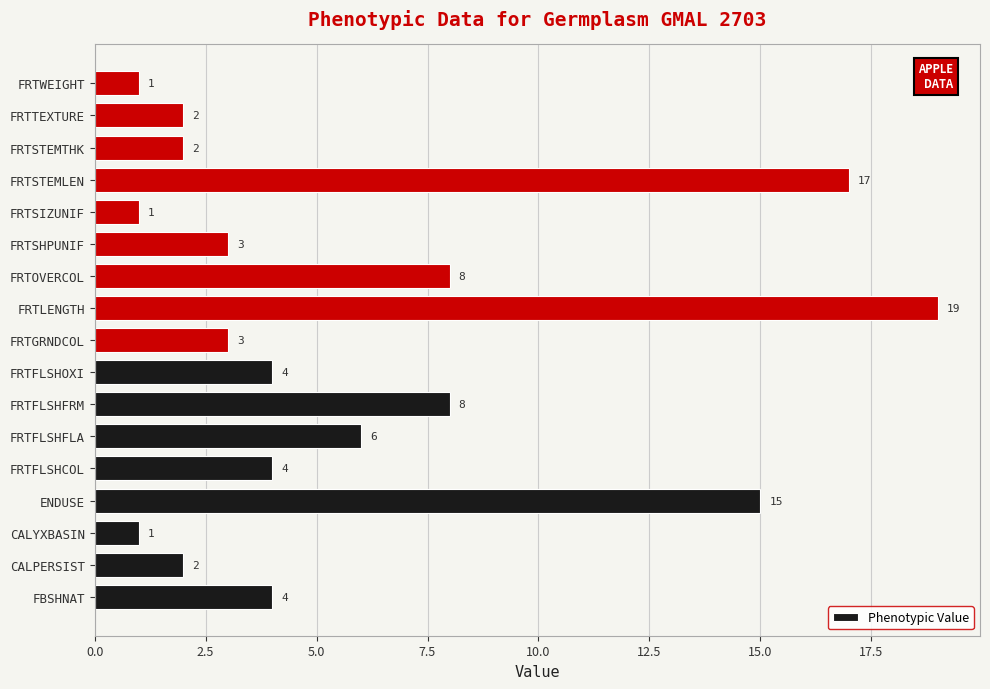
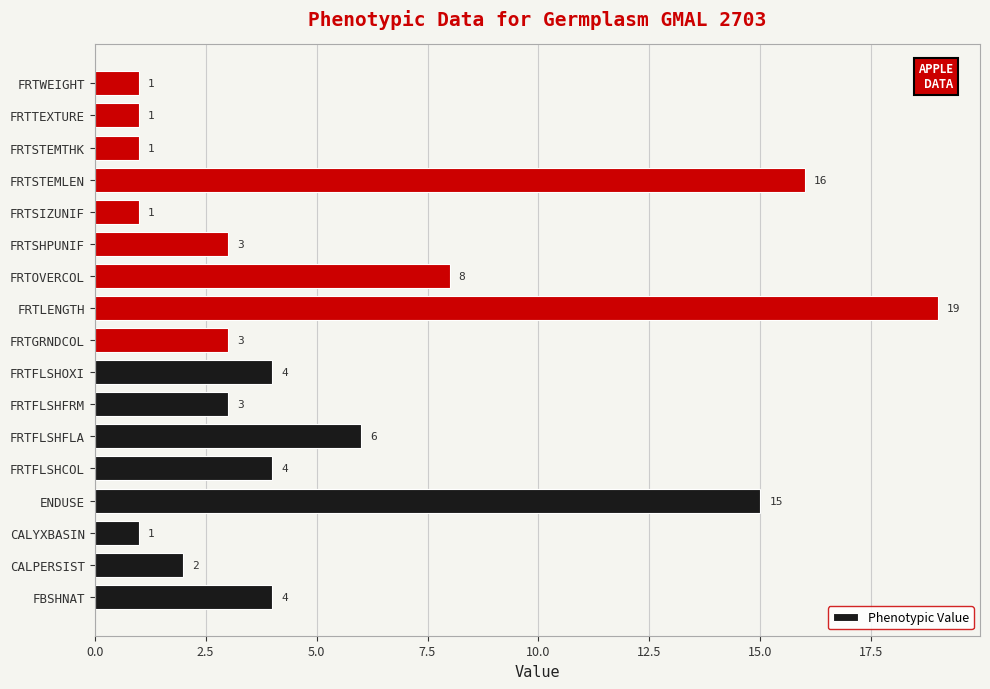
  {
    "FRTWEIGHT": 1,
-   "FRTTEXTURE": 2,
-   "FRTSTEMTHK": 2,
-   "FRTSTEMLEN": 17,
+   "FRTTEXTURE": 1,
+   "FRTSTEMTHK": 1,
+   "FRTSTEMLEN": 16,
    "FRTSIZUNIF": 1,
    "FRTSHPUNIF": 3,
    "FRTOVERCOL": 8,
    "FRTLENGTH": 19,
    "FRTGRNDCOL": 3,
    "FRTFLSHOXI": 4,
-   "FRTFLSHFRM": 8,
+   "FRTFLSHFRM": 3,
    "FRTFLSHFLA": 6,
    "FRTFLSHCOL": 4,
    "ENDUSE": 15,
    "CALYXBASIN": 1,
    "CALPERSIST": 2,
    "FBSHNAT": 4
  }
